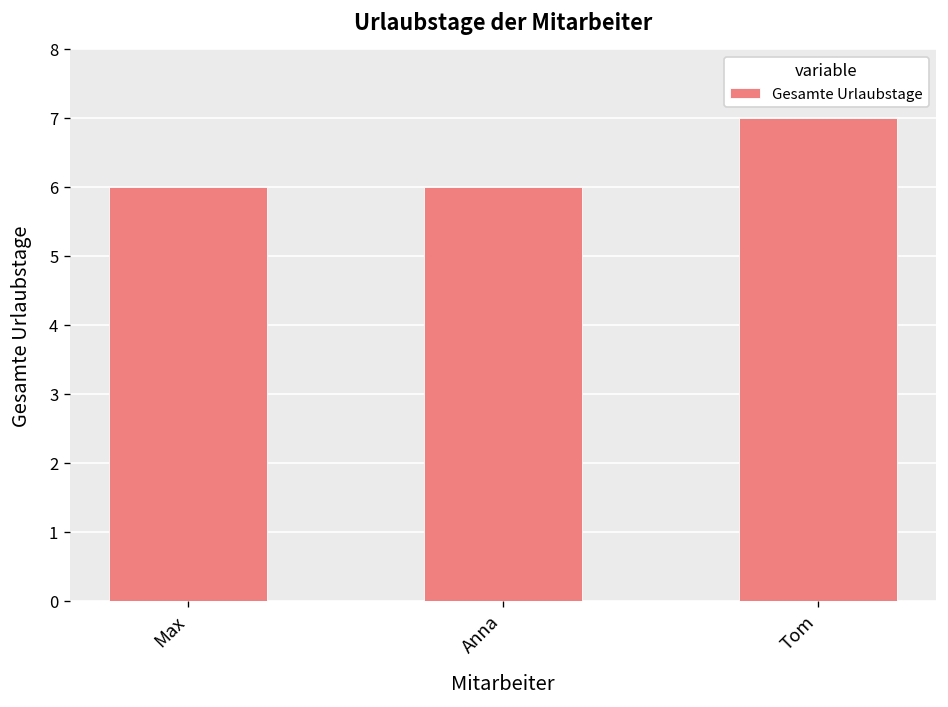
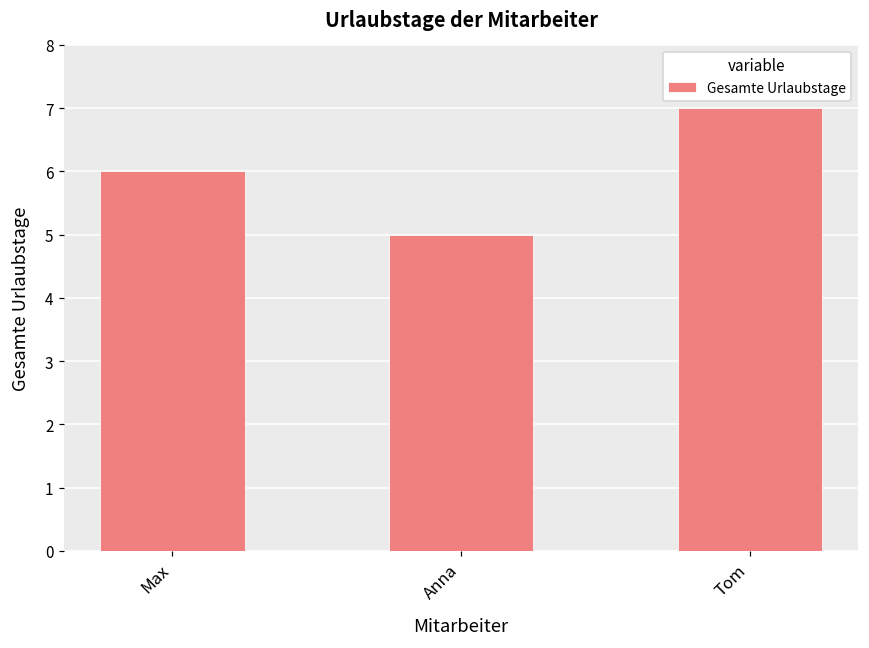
  {
    "Max": 6,
-   "Anna": 6,
+   "Anna": 5,
    "Tom": 7
  }
